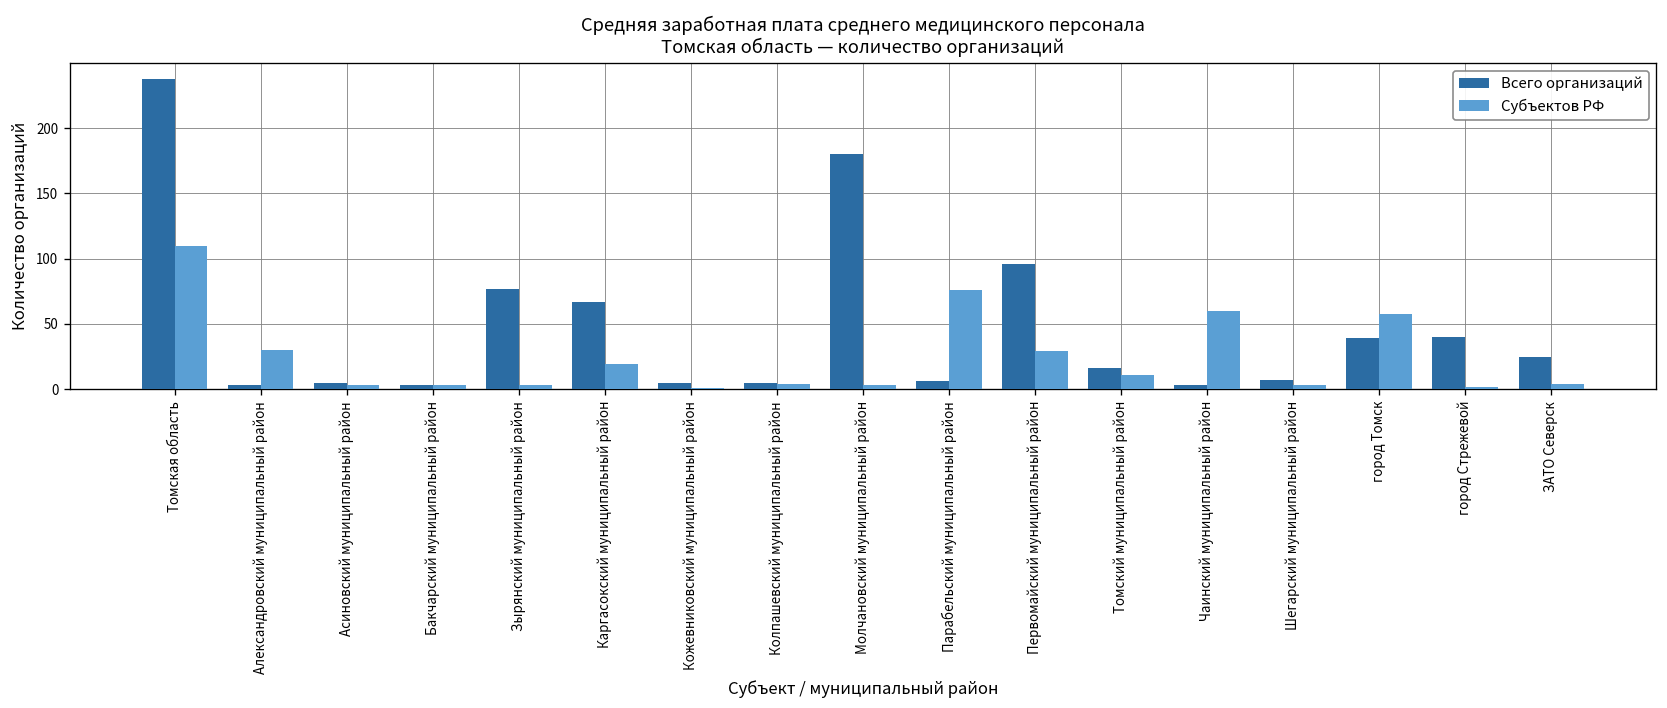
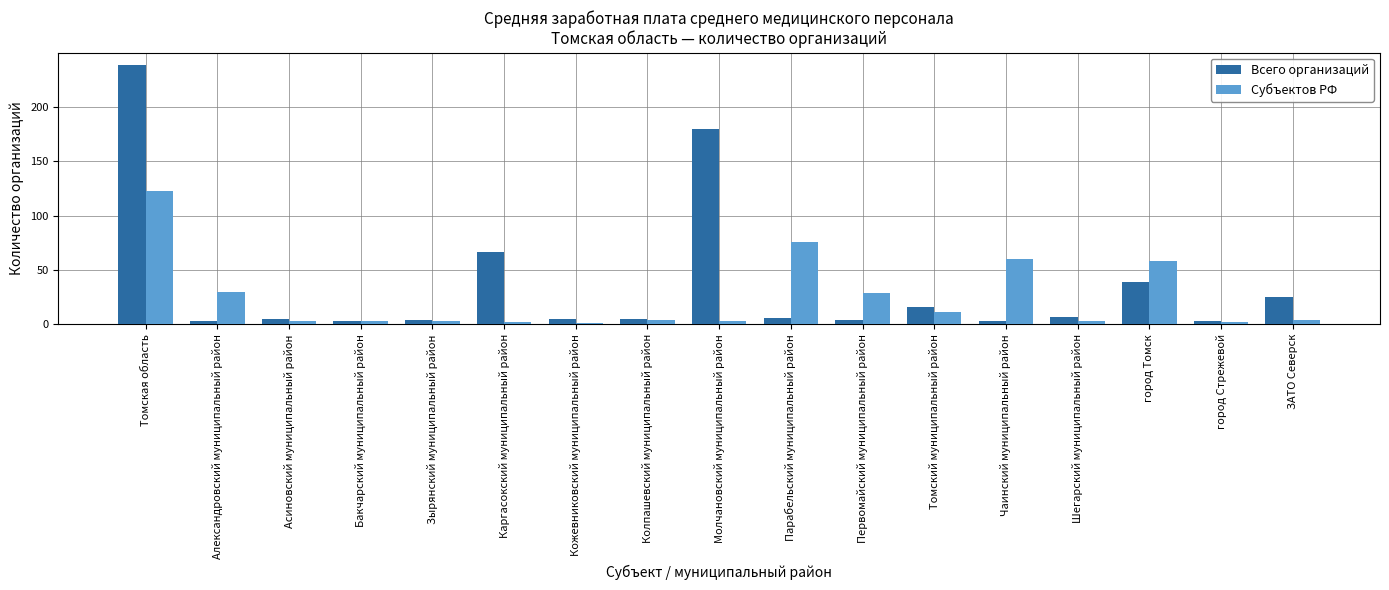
  {
    "Всего организаций": {
      "Томская область": 238,
      "Александровский муниципальный район": 3,
      "Асиновский муниципальный район": 5,
      "Бакчарский муниципальный район": 3,
-     "Зырянский муниципальный район": 77,
+     "Зырянский муниципальный район": 4,
      "Каргасокский муниципальный район": 67,
      "Кожевниковский муниципальный район": 5,
      "Колпашевский муниципальный район": 5,
      "Молчановский муниципальный район": 180,
      "Парабельский муниципальный район": 6,
-     "Первомайский муниципальный район": 96,
+     "Первомайский муниципальный район": 4,
      "Томский муниципальный район": 16,
      "Чаинский муниципальный район": 3,
      "Шегарский муниципальный район": 7,
      "город Томск": 39,
-     "город Стрежевой": 40,
+     "город Стрежевой": 3,
      "ЗАТО Северск": 25
    },
    "Субъектов РФ": {
-     "Томская область": 110,
+     "Томская область": 123,
      "Александровский муниципальный район": 30,
      "Асиновский муниципальный район": 3,
      "Бакчарский муниципальный район": 3,
      "Зырянский муниципальный район": 3,
-     "Каргасокский муниципальный район": 19,
+     "Каргасокский муниципальный район": 2,
      "Колпашевский муниципальный район": 4,
      "Молчановский муниципальный район": 3,
      "Парабельский муниципальный район": 76,
      "Первомайский муниципальный район": 29,
      "Томский муниципальный район": 11,
      "Чаинский муниципальный район": 60,
      "Шегарский муниципальный район": 3,
      "город Томск": 58,
      "ЗАТО Северск": 4
    }
  }
